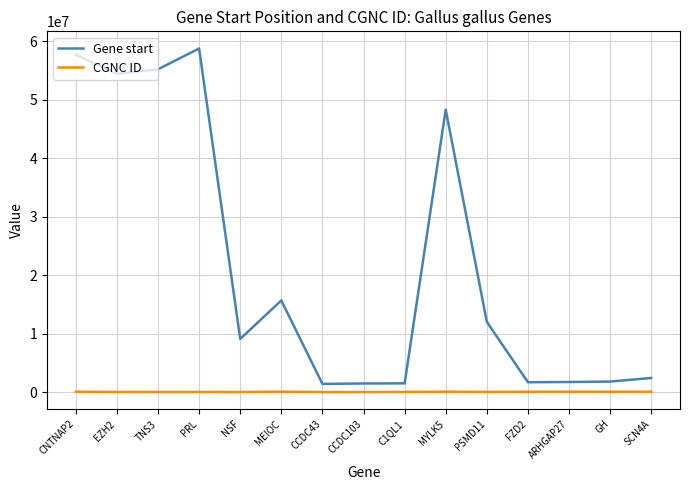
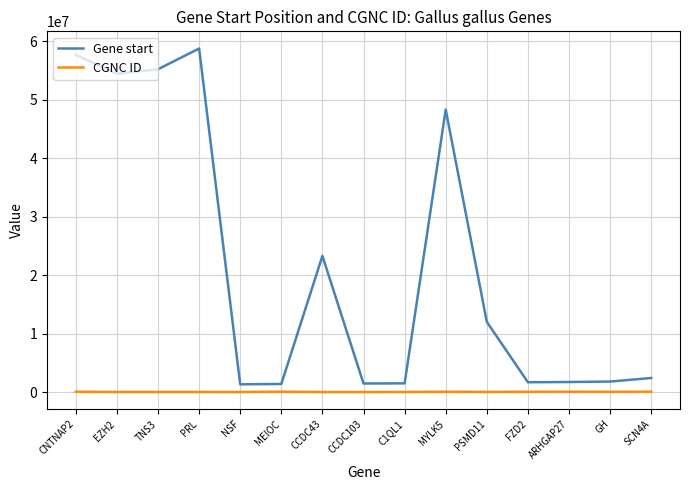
  {
    "Gene start": {
      "PRL": 59000000,
-     "NSF": 9000000,
-     "MEIOC": 16000000,
-     "CCDC43": 1000000,
+     "NSF": 1000000,
+     "MEIOC": 1000000,
+     "CCDC43": 23000000,
      "CCDC103": 1000000,
      "C1QL1": 1000000,
      "MYLK5": 48000000,
      "PSMD11": 12000000,
      "FZD2": 2000000,
      "ARHGAP27": 2000000,
      "GH": 2000000,
      "SCN4A": 2000000
    },
    "CGNC ID": {
      "CNTNAP2": 0,
      "EZH2": 0,
      "TNS3": 0,
      "PRL": 0,
      "NSF": 0,
      "MEIOC": 0,
      "CCDC43": 0,
      "CCDC103": 0,
      "C1QL1": 0,
      "MYLK5": 0,
      "PSMD11": 0,
      "FZD2": 0,
      "ARHGAP27": 0,
      "GH": 0,
      "SCN4A": 0
    }
  }
